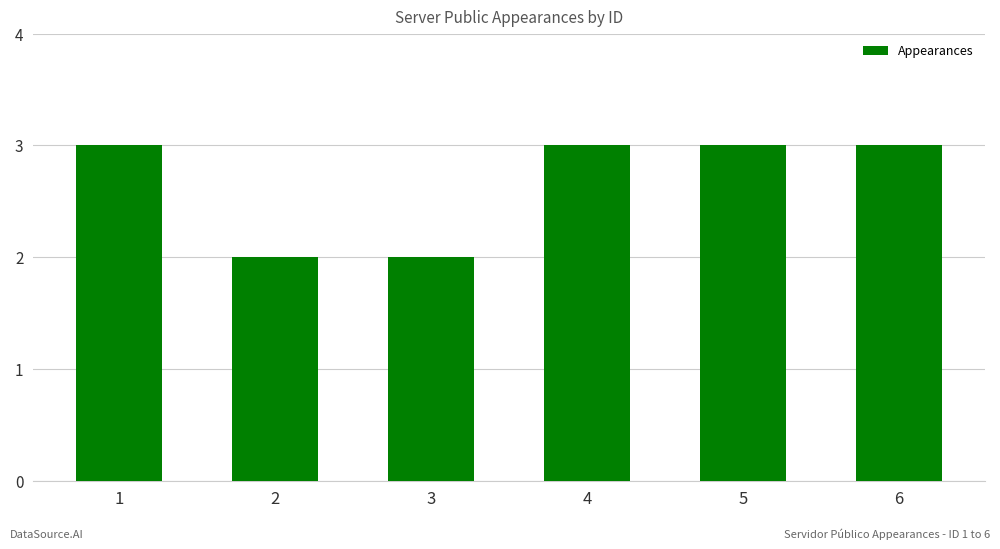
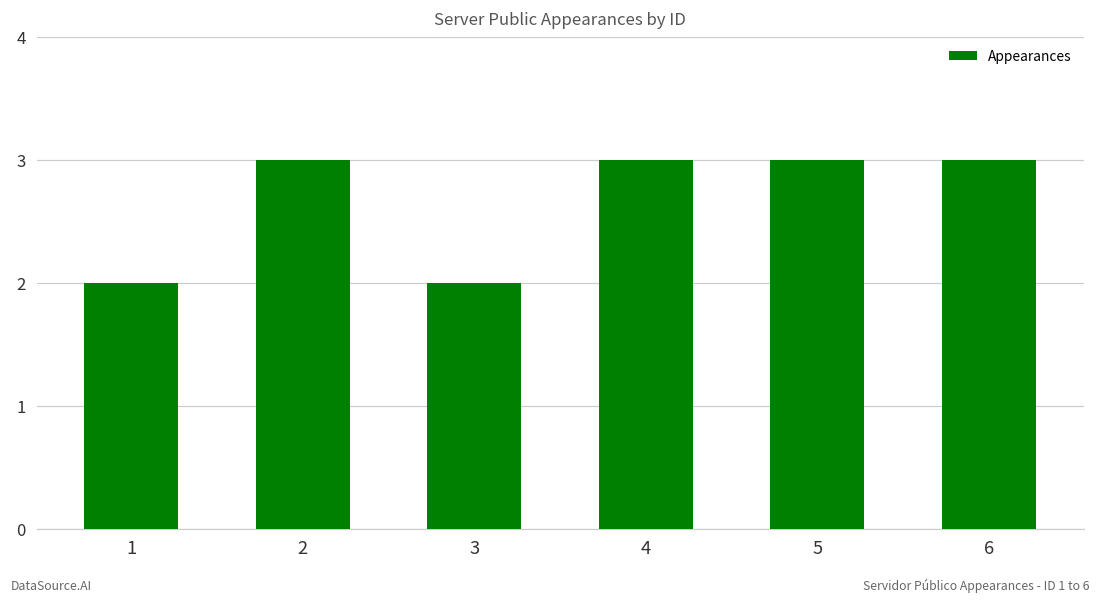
  {
-   "1": 3,
-   "2": 2,
+   "1": 2,
+   "2": 3,
    "3": 2,
    "4": 3,
    "5": 3,
    "6": 3
  }
